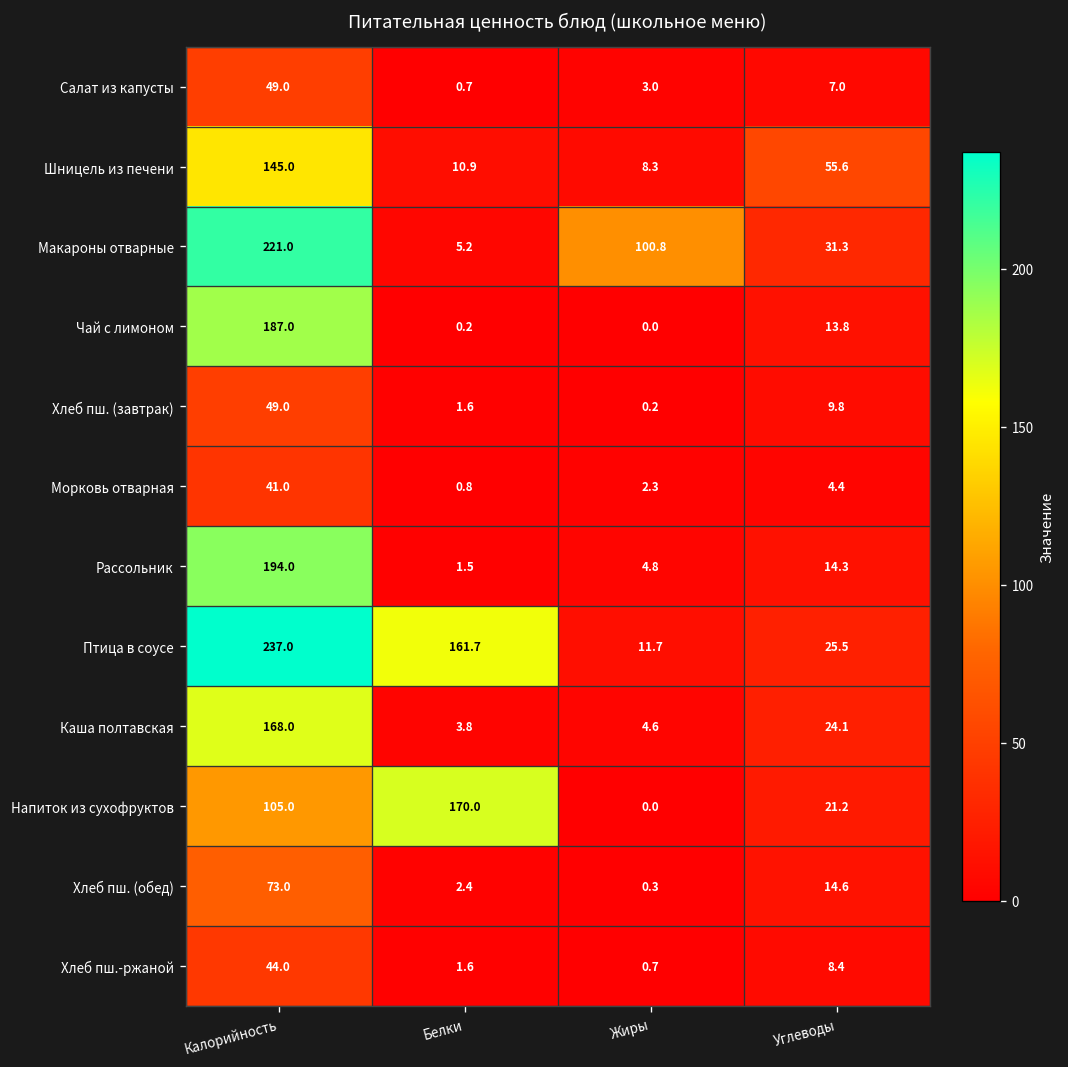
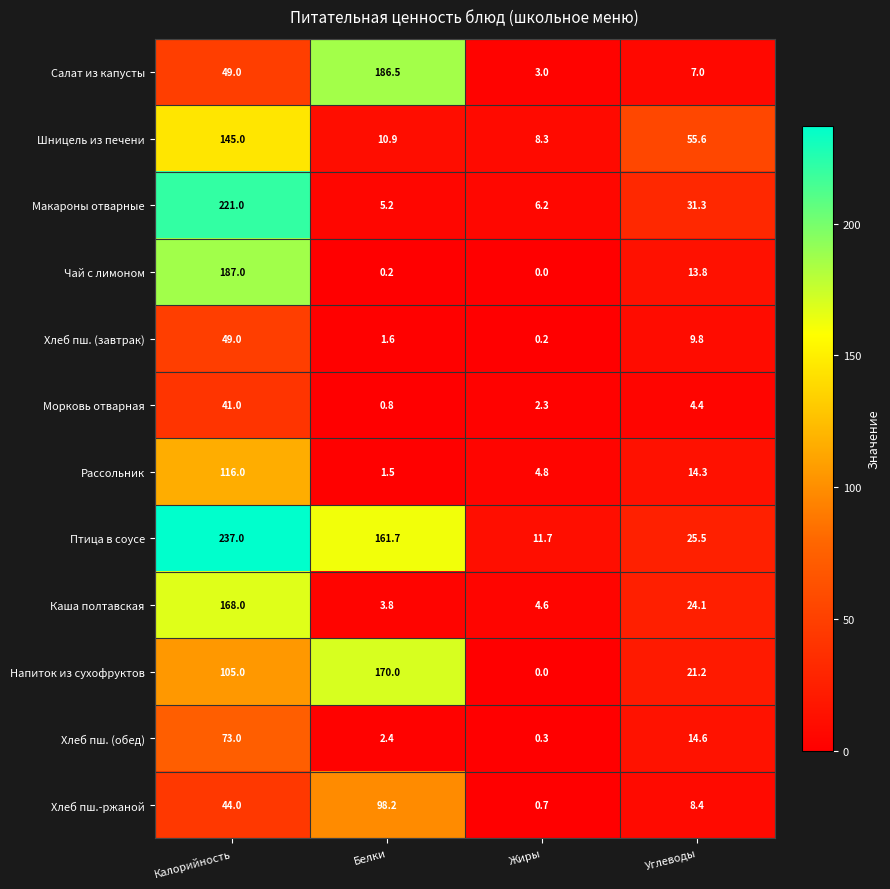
  {
    "Салат из капусты": {
      "Калорийность": 49.0,
-     "Белки": 0.7,
+     "Белки": 186.5,
      "Жиры": 3.0,
      "Углеводы": 7.0
    },
    "Шницель из печени": {
      "Калорийность": 145.0,
      "Белки": 10.9,
      "Жиры": 8.3,
      "Углеводы": 55.6
    },
    "Макароны отварные": {
      "Калорийность": 221.0,
      "Белки": 5.2,
-     "Жиры": 100.8,
+     "Жиры": 6.2,
      "Углеводы": 31.3
    },
    "Чай с лимоном": {
      "Калорийность": 187.0,
      "Белки": 0.2,
      "Жиры": 0.0,
      "Углеводы": 13.8
    },
    "Хлеб пш. (завтрак)": {
      "Калорийность": 49.0,
      "Белки": 1.6,
      "Жиры": 0.2,
      "Углеводы": 9.8
    },
    "Морковь отварная": {
      "Калорийность": 41.0,
      "Белки": 0.8,
      "Жиры": 2.3,
      "Углеводы": 4.4
    },
    "Рассольник": {
-     "Калорийность": 194.0,
+     "Калорийность": 116.0,
      "Белки": 1.5,
      "Жиры": 4.8,
      "Углеводы": 14.3
    },
    "Птица в соусе": {
      "Калорийность": 237.0,
      "Белки": 161.7,
      "Жиры": 11.7,
      "Углеводы": 25.5
    },
    "Каша полтавская": {
      "Калорийность": 168.0,
      "Белки": 3.8,
      "Жиры": 4.6,
      "Углеводы": 24.1
    },
    "Напиток из сухофруктов": {
      "Калорийность": 105.0,
      "Белки": 170.0,
      "Жиры": 0.0,
      "Углеводы": 21.2
    },
    "Хлеб пш. (обед)": {
      "Калорийность": 73.0,
      "Белки": 2.4,
      "Жиры": 0.3,
      "Углеводы": 14.6
    },
    "Хлеб пш.-ржаной": {
      "Калорийность": 44.0,
-     "Белки": 1.6,
+     "Белки": 98.2,
      "Жиры": 0.7,
      "Углеводы": 8.4
    }
  }
